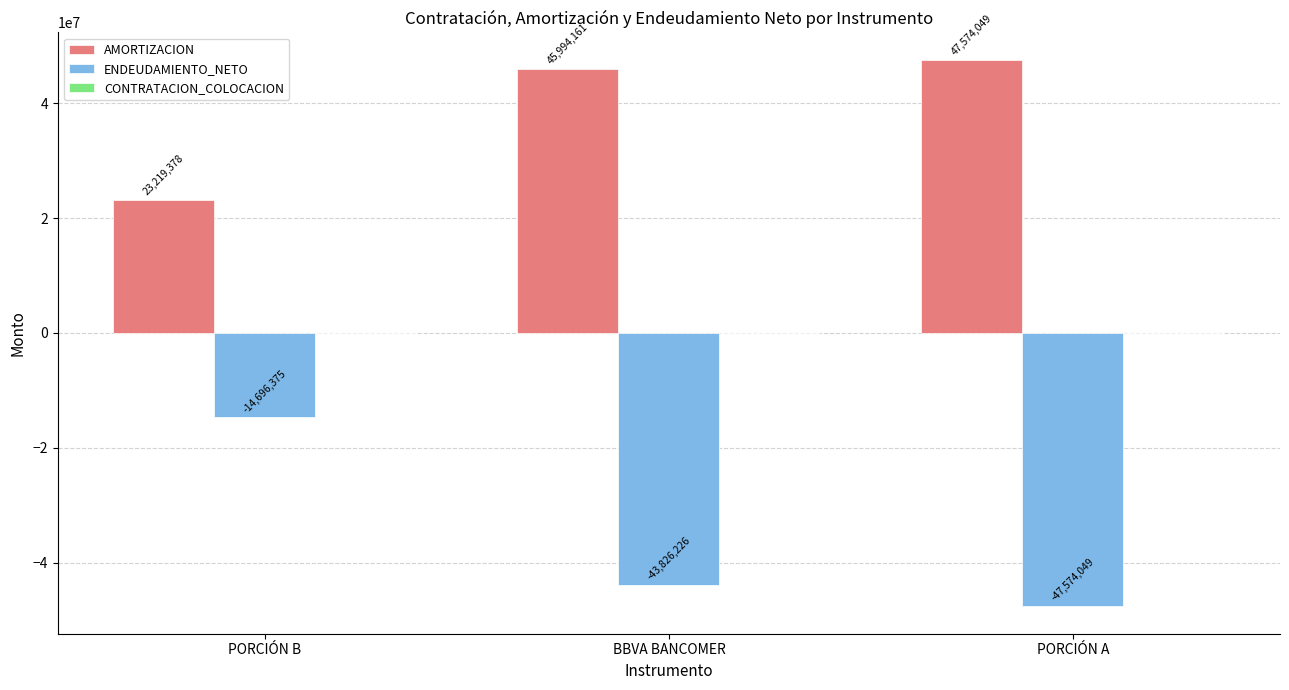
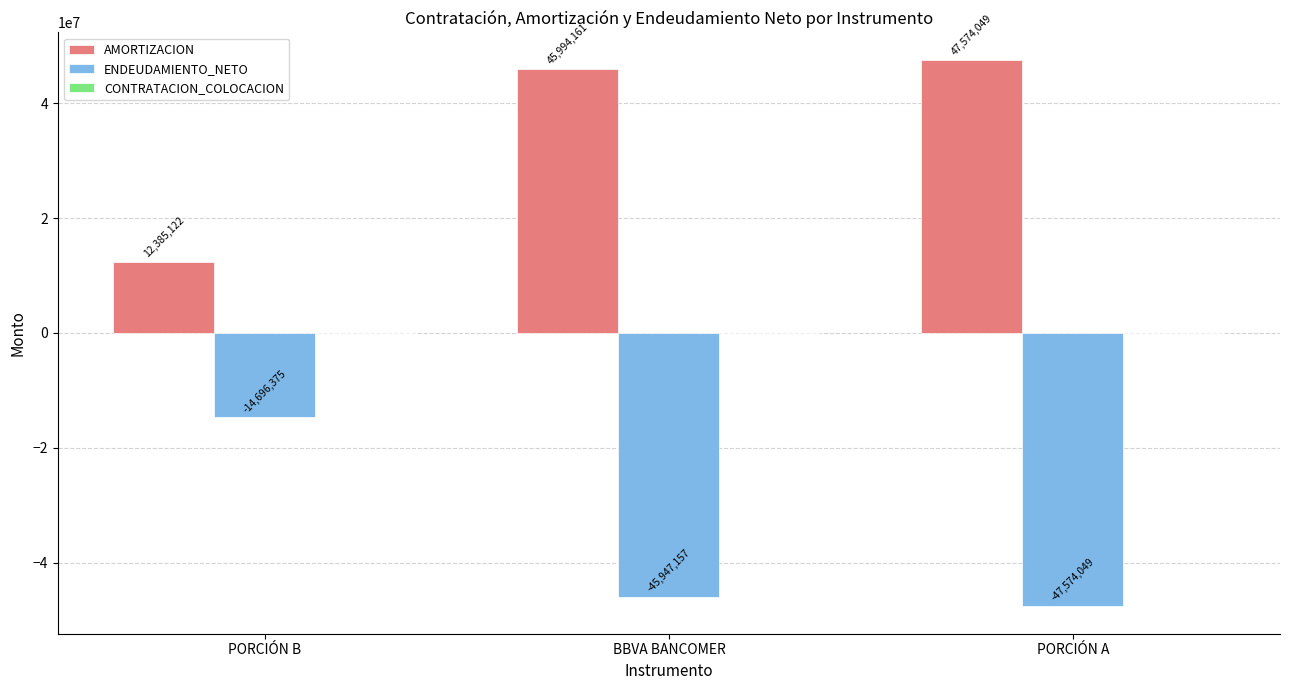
  {
    "AMORTIZACION": {
-     "PORCIÓN B": "23,219,378",
+     "PORCIÓN B": "12,385,122",
      "BBVA BANCOMER": "45,994,161",
      "PORCIÓN A": "47,574,049"
    },
    "ENDEUDAMIENTO_NETO": {
      "PORCIÓN B": "-14,696,375",
-     "BBVA BANCOMER": "-43,826,226",
+     "BBVA BANCOMER": "-45,947,157",
      "PORCIÓN A": "-47,574,049"
    },
    "CONTRATACION_COLOCACION": {
      "PORCIÓN B": "0",
      "BBVA BANCOMER": "0",
      "PORCIÓN A": "0"
    }
  }
